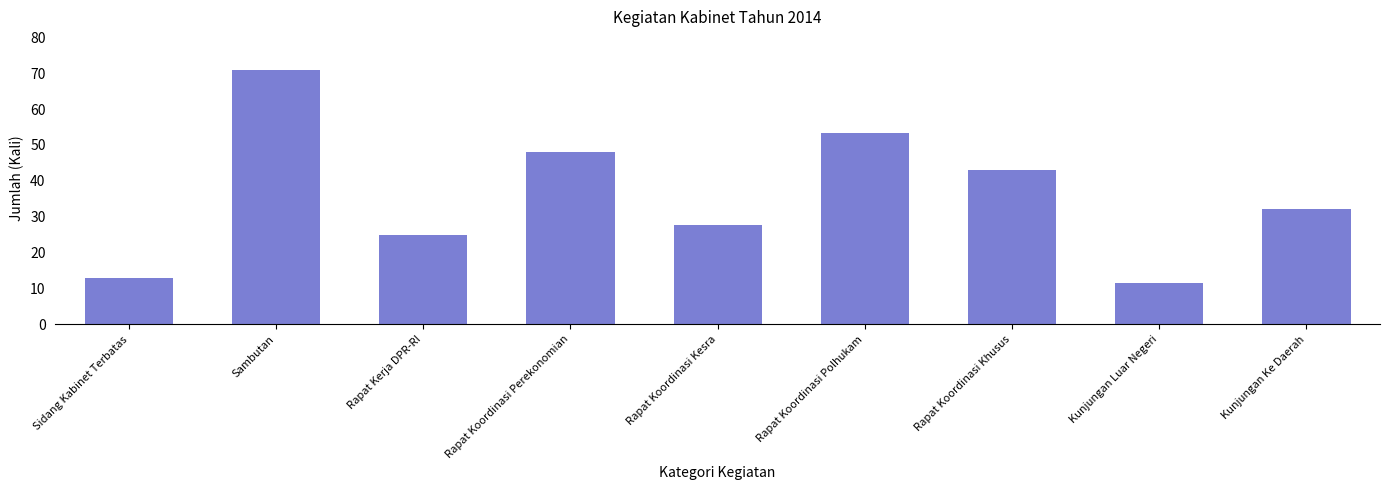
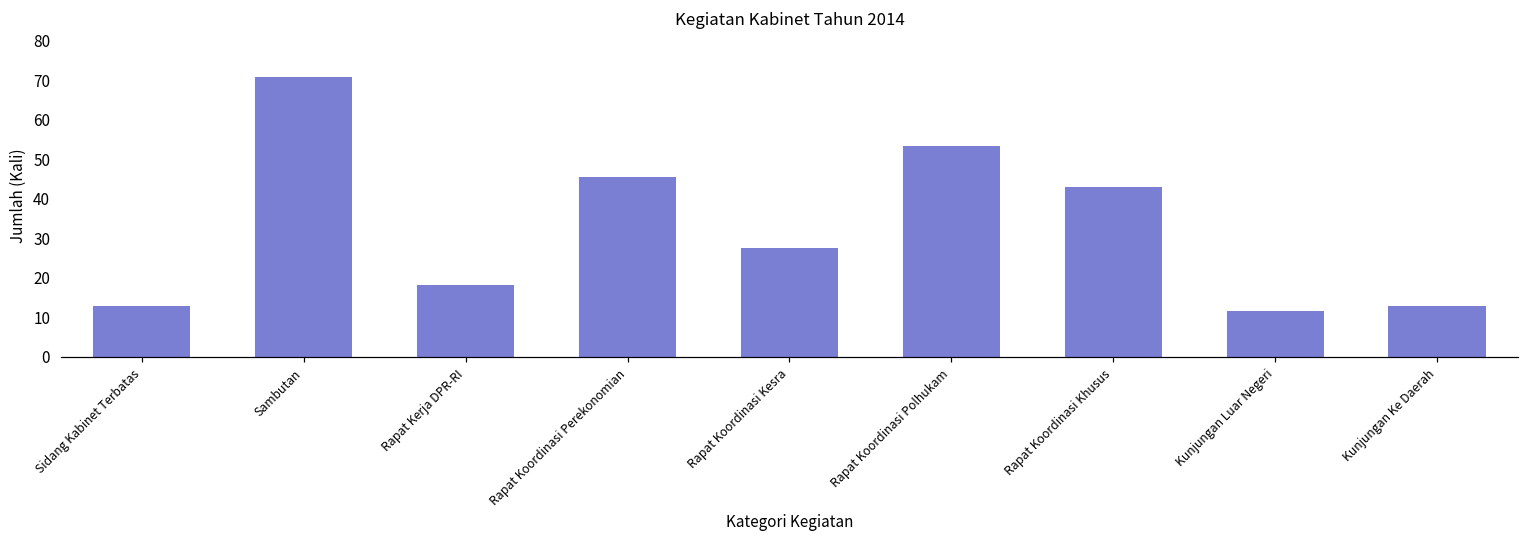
  {
    "Sidang Kabinet Terbatas": 13,
    "Sambutan": 71,
-   "Rapat Kerja DPR-RI": 25,
-   "Rapat Koordinasi Perekonomian": 48,
+   "Rapat Kerja DPR-RI": 18,
+   "Rapat Koordinasi Perekonomian": 46,
    "Rapat Koordinasi Kesra": 28,
    "Rapat Koordinasi Polhukam": 53,
    "Rapat Koordinasi Khusus": 43,
    "Kunjungan Luar Negeri": 12,
-   "Kunjungan Ke Daerah": 32
+   "Kunjungan Ke Daerah": 13
  }
